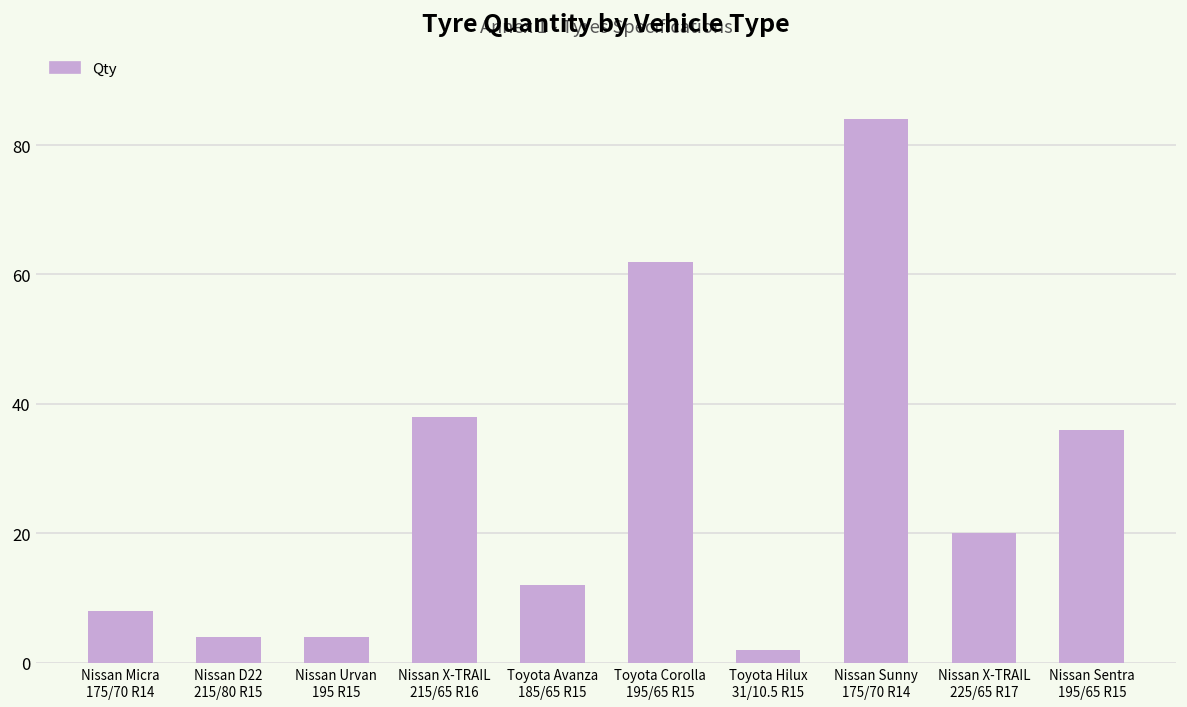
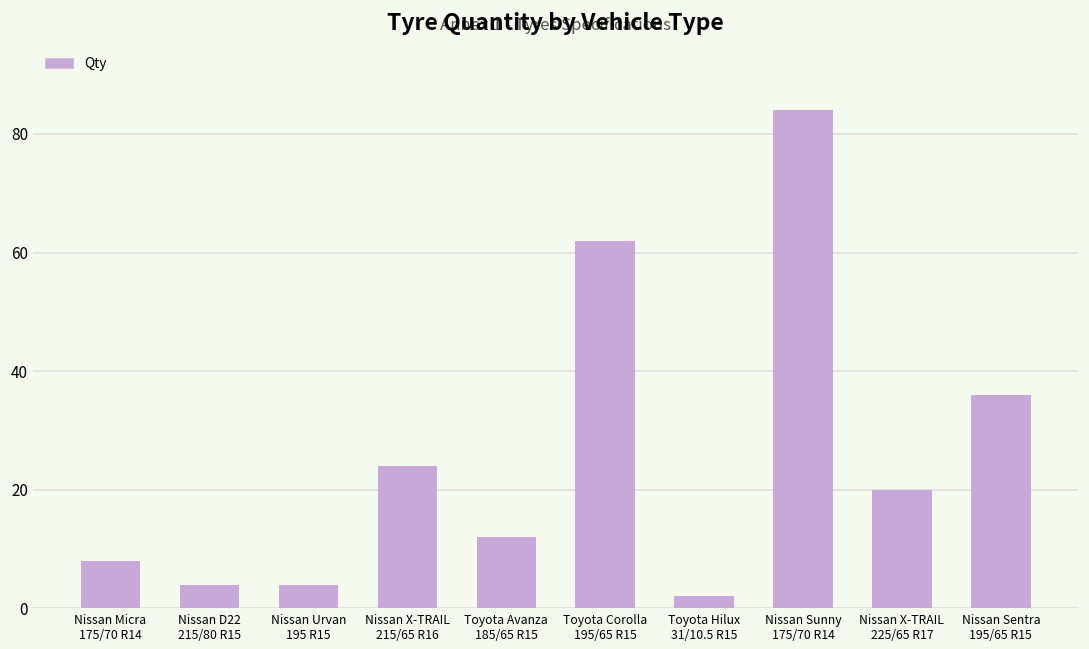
  {
    "Nissan Micra 175/70 R14": 8,
    "Nissan D22 215/80 R15": 4,
    "Nissan Urvan 195 R15": 4,
-   "Nissan X-TRAIL 215/65 R16": 38,
+   "Nissan X-TRAIL 215/65 R16": 24,
    "Toyota Avanza 185/65 R15": 12,
    "Toyota Corolla 195/65 R15": 62,
    "Toyota Hilux 31/10.5 R15": 2,
    "Nissan Sunny 175/70 R14": 84,
    "Nissan X-TRAIL 225/65 R17": 20,
    "Nissan Sentra 195/65 R15": 36
  }
